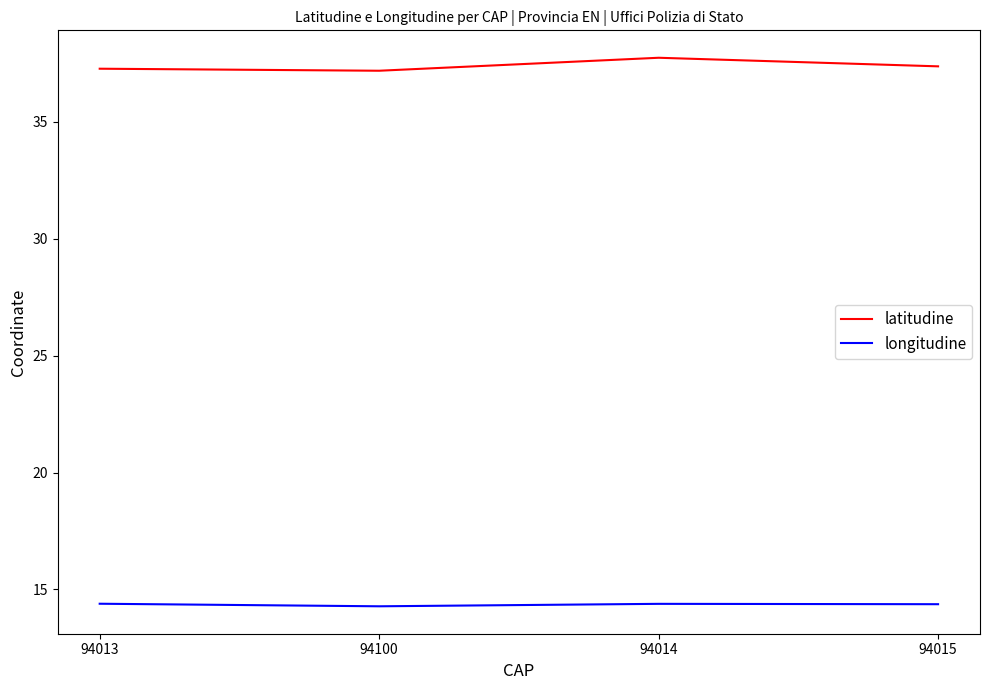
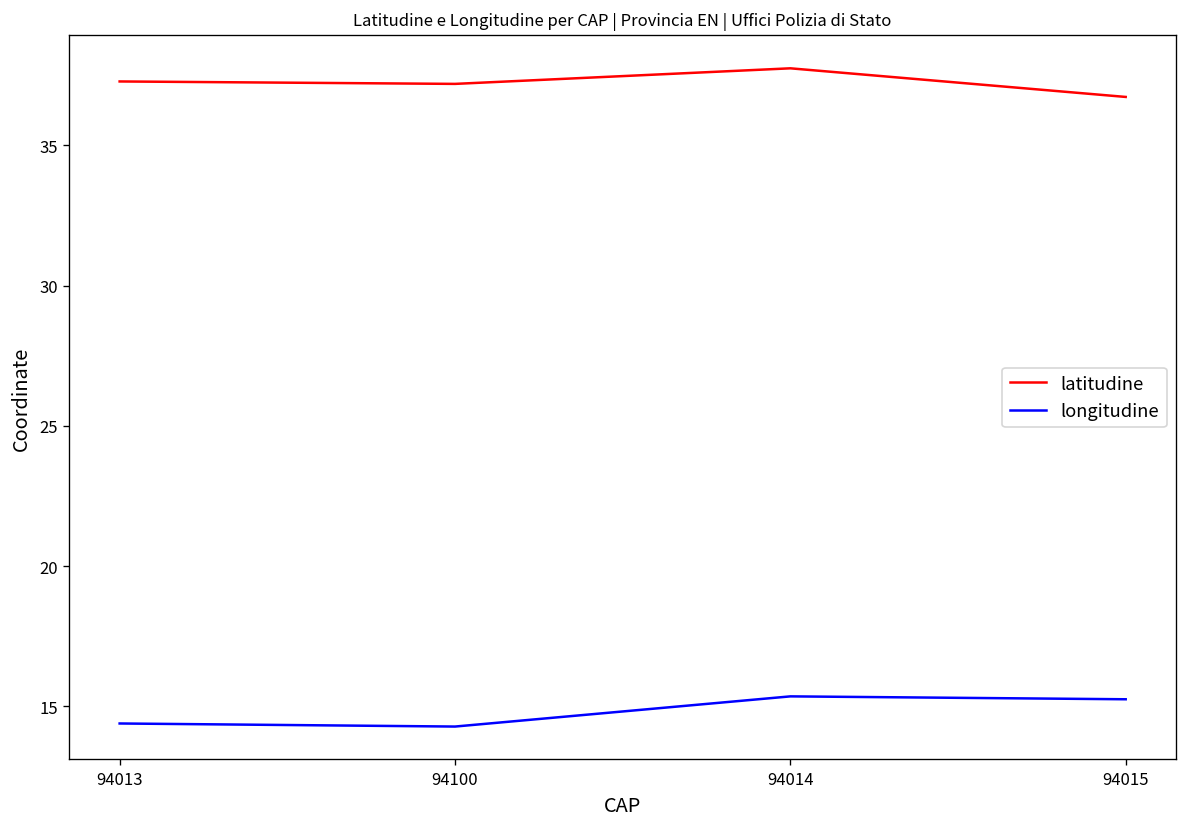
  {
    "latitudine": {
      "94013": 37.3,
      "94100": 37.2,
      "94014": 37.7,
-     "94015": 37.4
+     "94015": 36.7
    },
    "longitudine": {
      "94013": 14.4,
      "94100": 14.3,
-     "94014": 14.4,
-     "94015": 14.4
+     "94014": 15.4,
+     "94015": 15.3
    }
  }
